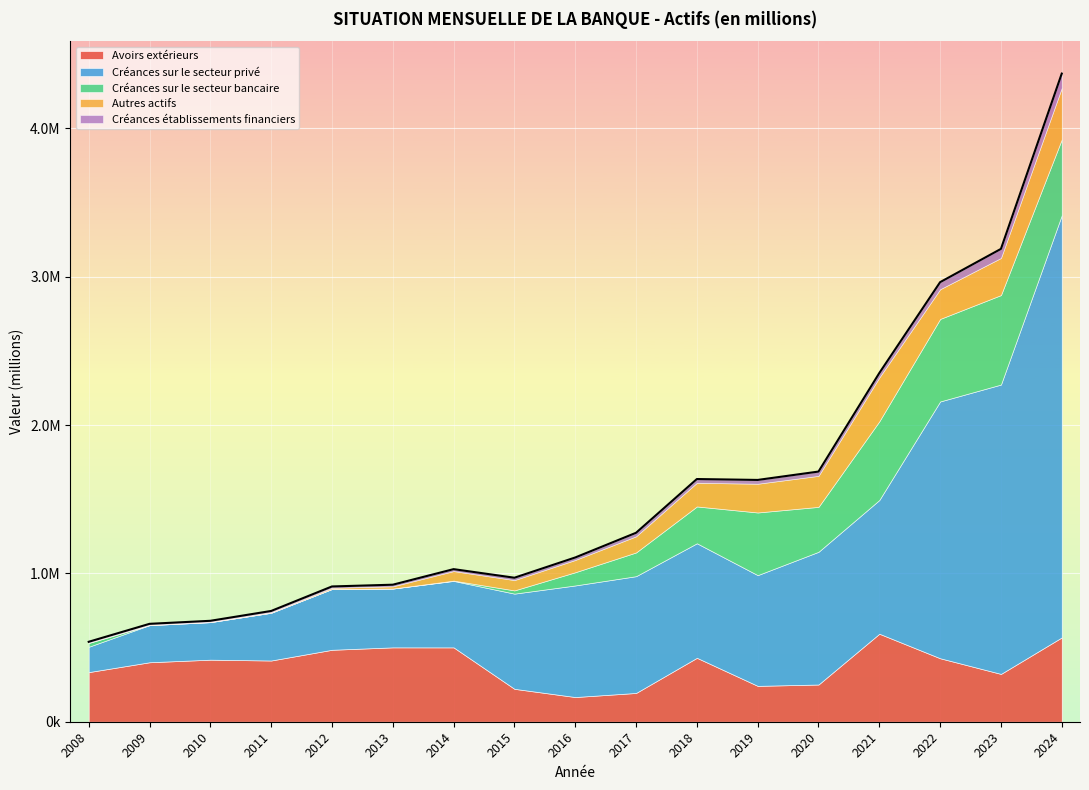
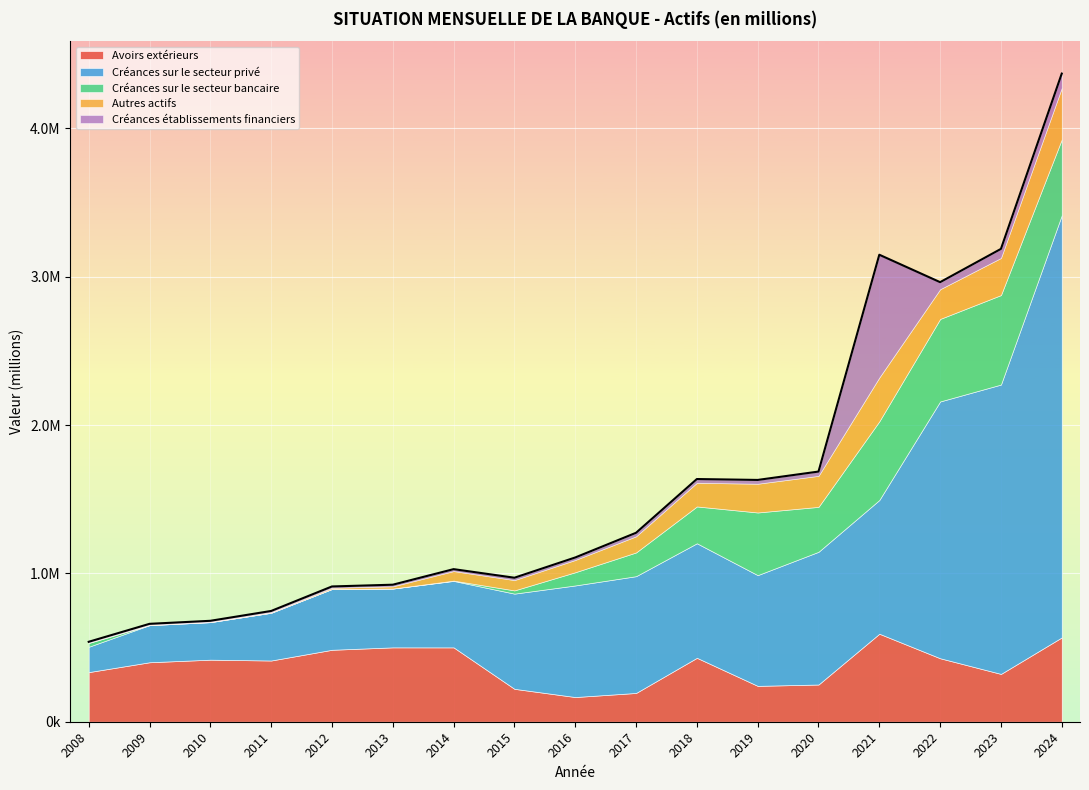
  {
    "Avoirs extérieurs": {
      "2008": 330000,
      "2009": 400000,
      "2010": 420000,
      "2011": 410000,
      "2012": 490000,
      "2013": 500000,
      "2014": 500000,
      "2015": 220000,
      "2016": 170000,
      "2017": 190000,
      "2018": 430000,
      "2019": 240000,
      "2020": 250000,
      "2021": 590000,
      "2022": 430000,
      "2023": 320000,
      "2024": 570000
    },
    "Créances sur le secteur privé": {
      "2008": 170000,
      "2015": 640000,
      "2016": 750000,
      "2017": 790000,
      "2018": 770000,
      "2019": 750000,
      "2020": 890000,
      "2021": 900000,
      "2022": 1730000,
      "2023": 1950000,
      "2024": 2850000
    },
    "Créances sur le secteur bancaire": {
      "2015": 20000,
      "2016": 90000,
      "2017": 160000,
      "2018": 250000,
      "2019": 420000,
      "2020": 300000,
      "2021": 530000,
      "2022": 560000,
      "2023": 600000,
      "2024": 510000
    },
    "Autres actifs": {
      "2017": 110000,
      "2018": 160000,
      "2019": 190000,
      "2020": 210000,
      "2021": 300000,
      "2022": 200000,
      "2023": 250000,
      "2024": 350000
    },
    "Créances établissements financiers": {
      "2017": 20000,
      "2018": 30000,
      "2019": 30000,
      "2020": 30000,
-     "2021": 30000,
+     "2021": 830000,
      "2022": 50000,
      "2023": 60000,
      "2024": 100000
    }
  }
